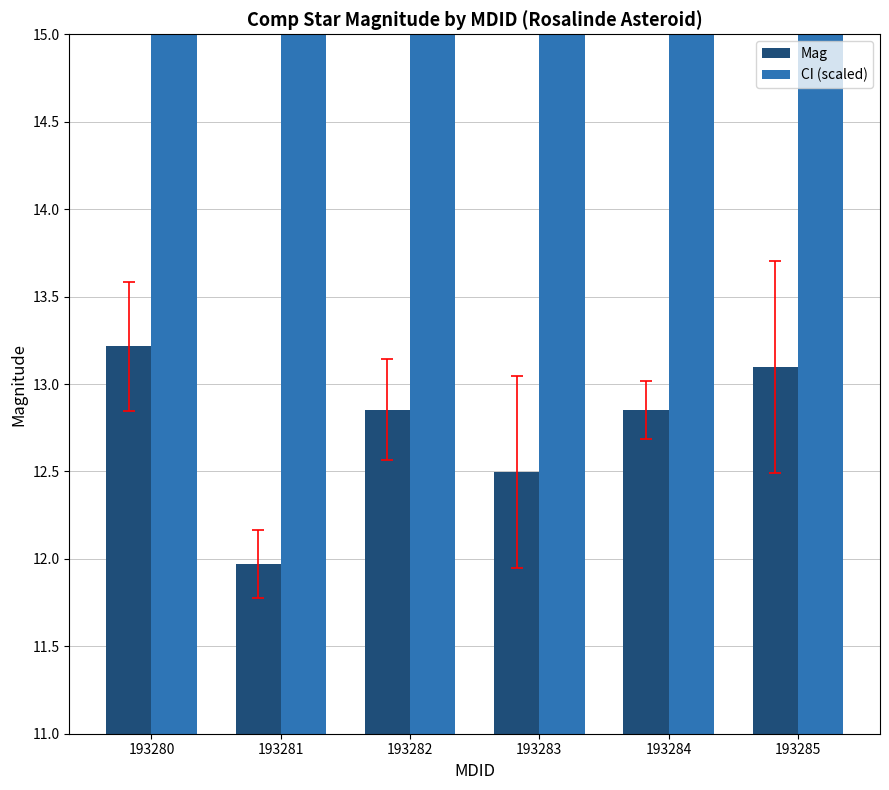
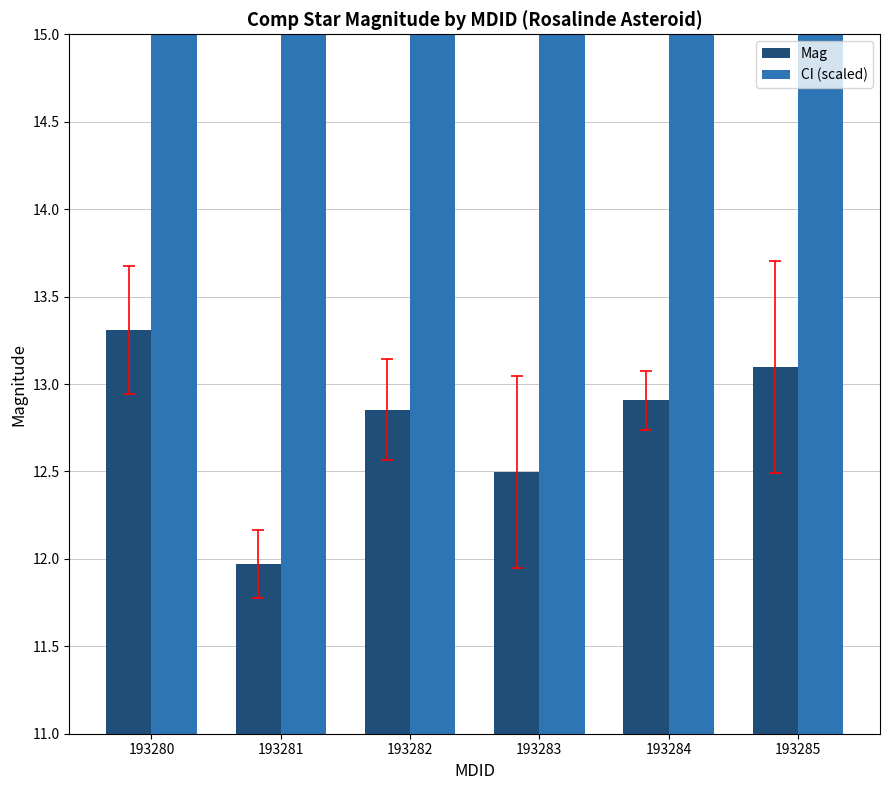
  {
    "Mag": {
-     "193280": 13.22,
+     "193280": 13.31,
      "193281": 11.97,
      "193282": 12.85,
      "193283": 12.49,
-     "193284": 12.85,
+     "193284": 12.91,
      "193285": 13.10
    }
  }
